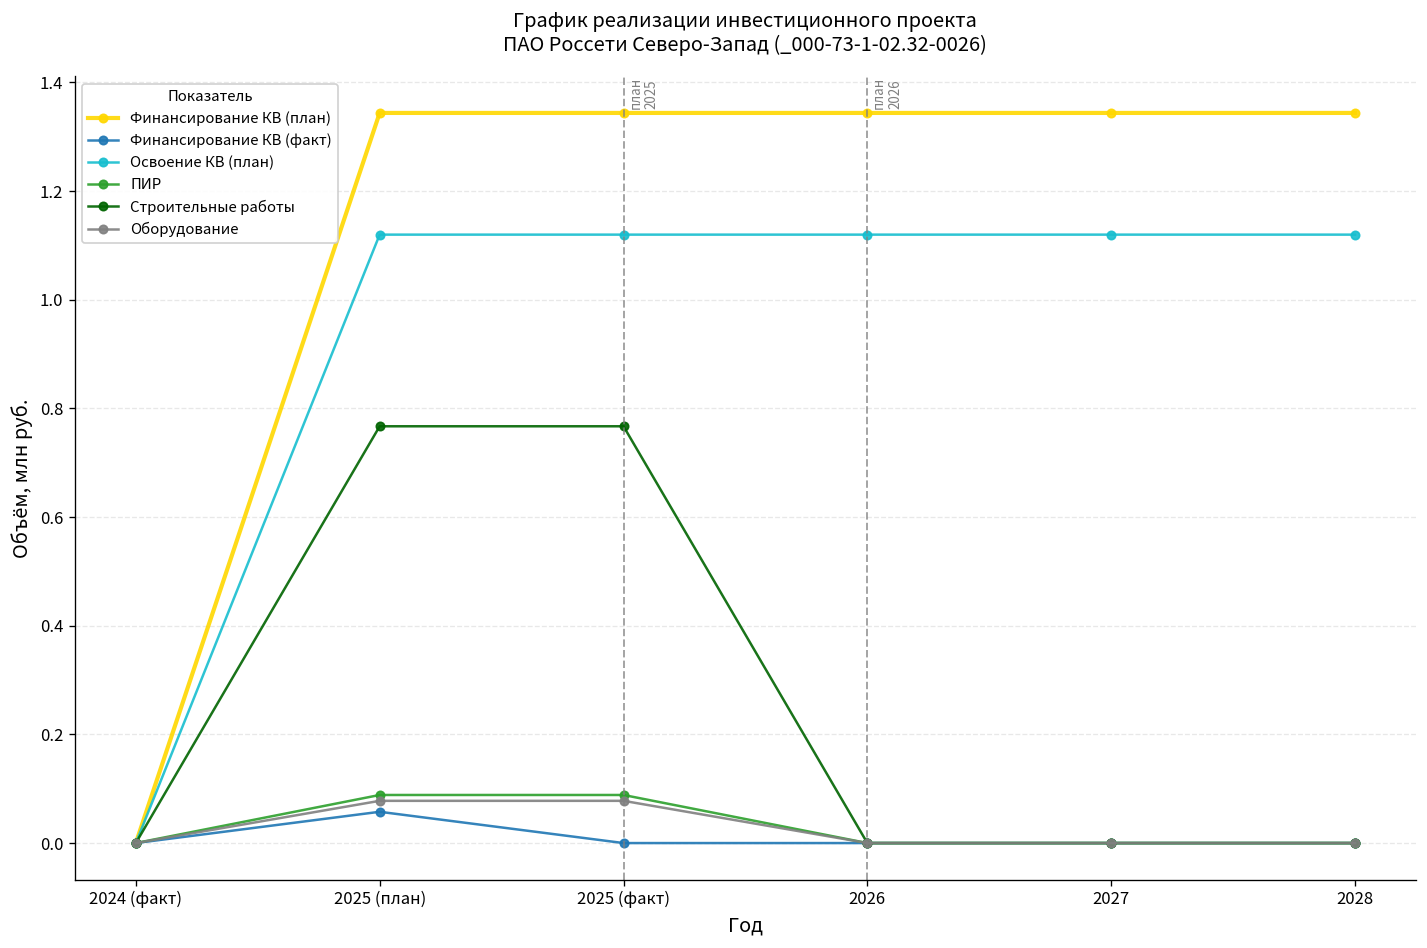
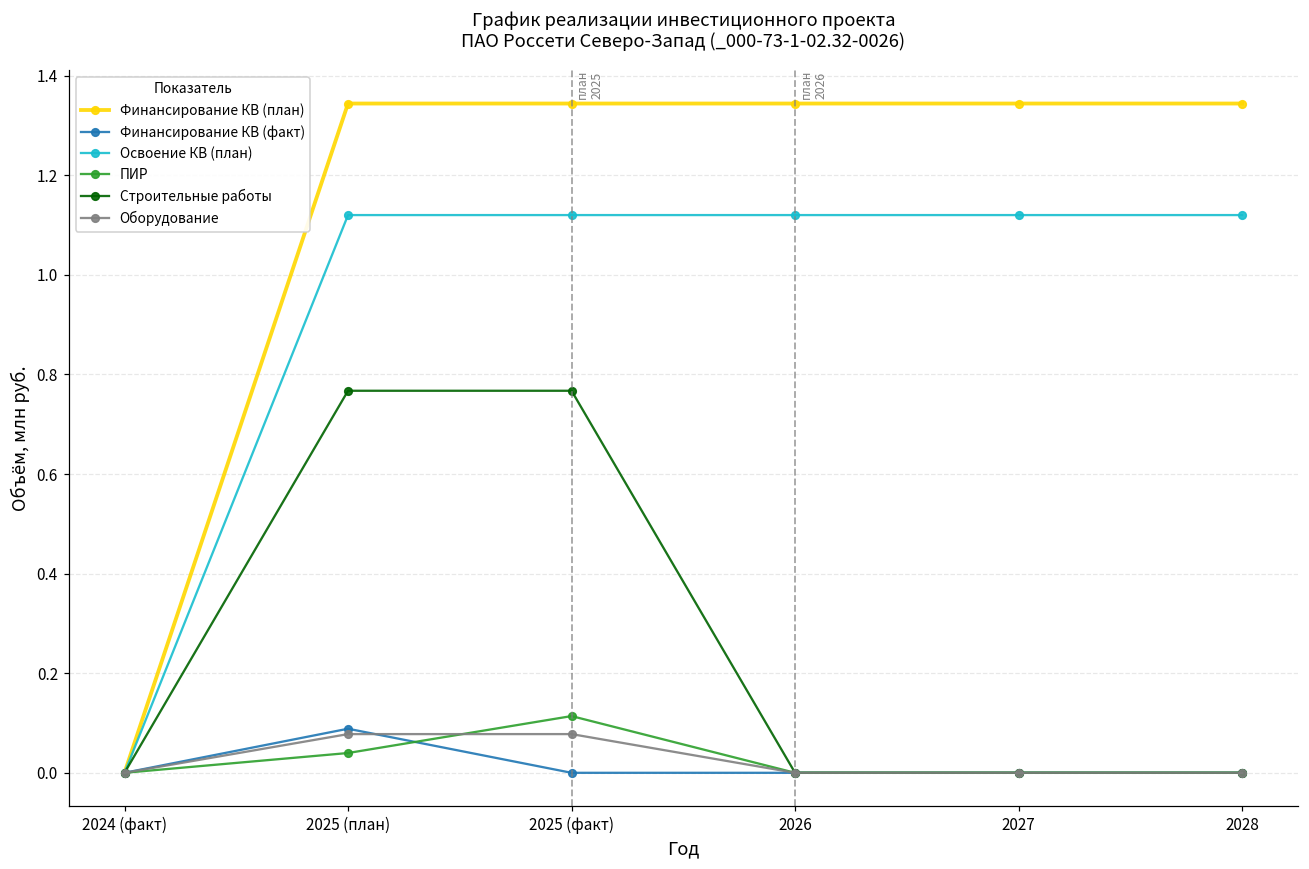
  {
    "Финансирование КВ (план)": {
      "2025 (план)": 1.34,
      "2027": 1.34,
      "2028": 1.34
    },
    "Финансирование КВ (факт)": {
-     "2025 (план)": 0.06,
+     "2025 (план)": 0.09,
      "2025 (факт)": 0.00
    },
    "Освоение КВ (план)": {
      "2025 (план)": 1.12,
      "2025 (факт)": 1.12,
      "2026": 1.12,
      "2027": 1.12,
      "2028": 1.12
    },
    "ПИР": {
-     "2025 (план)": 0.09,
-     "2025 (факт)": 0.09
+     "2025 (план)": 0.04,
+     "2025 (факт)": 0.11
    },
    "Строительные работы": {
      "2025 (план)": 0.77,
      "2025 (факт)": 0.77
    },
    "Оборудование": {
      "2025 (план)": 0.08,
      "2025 (факт)": 0.08
    }
  }
